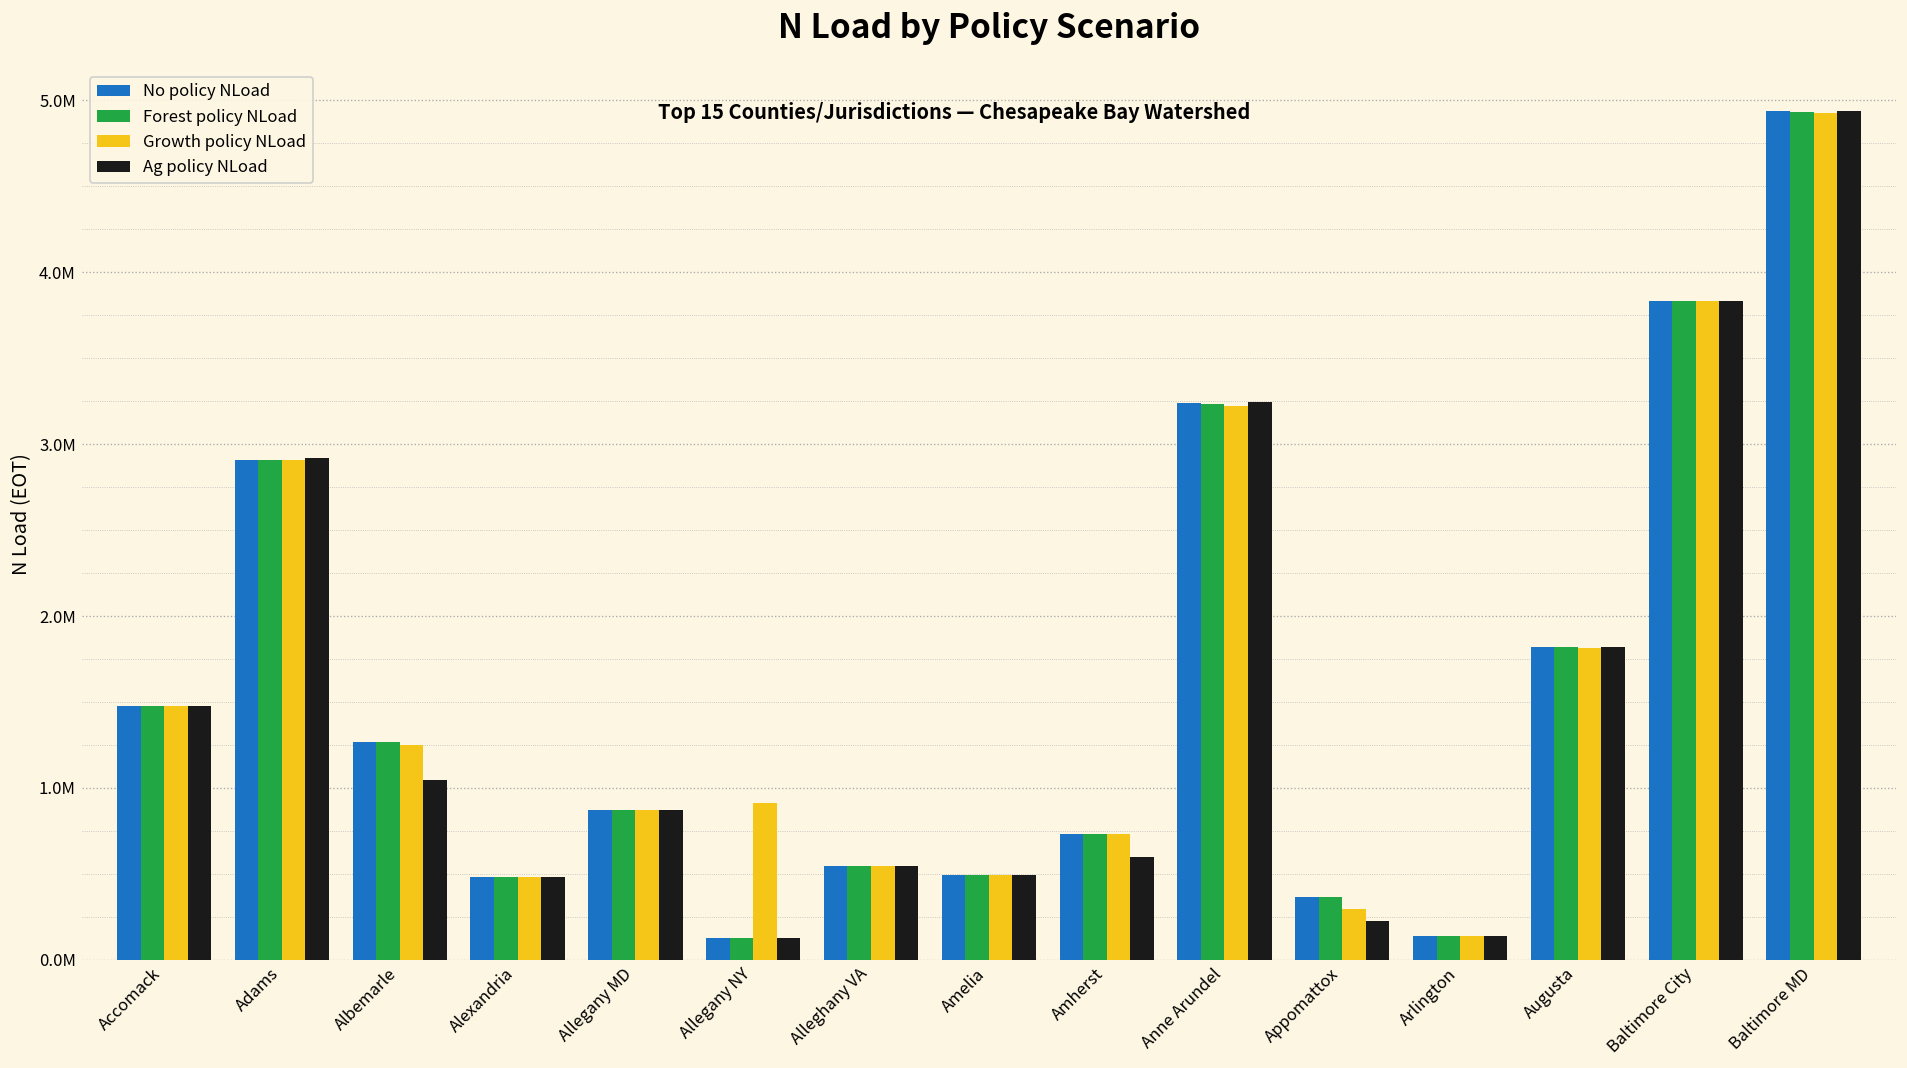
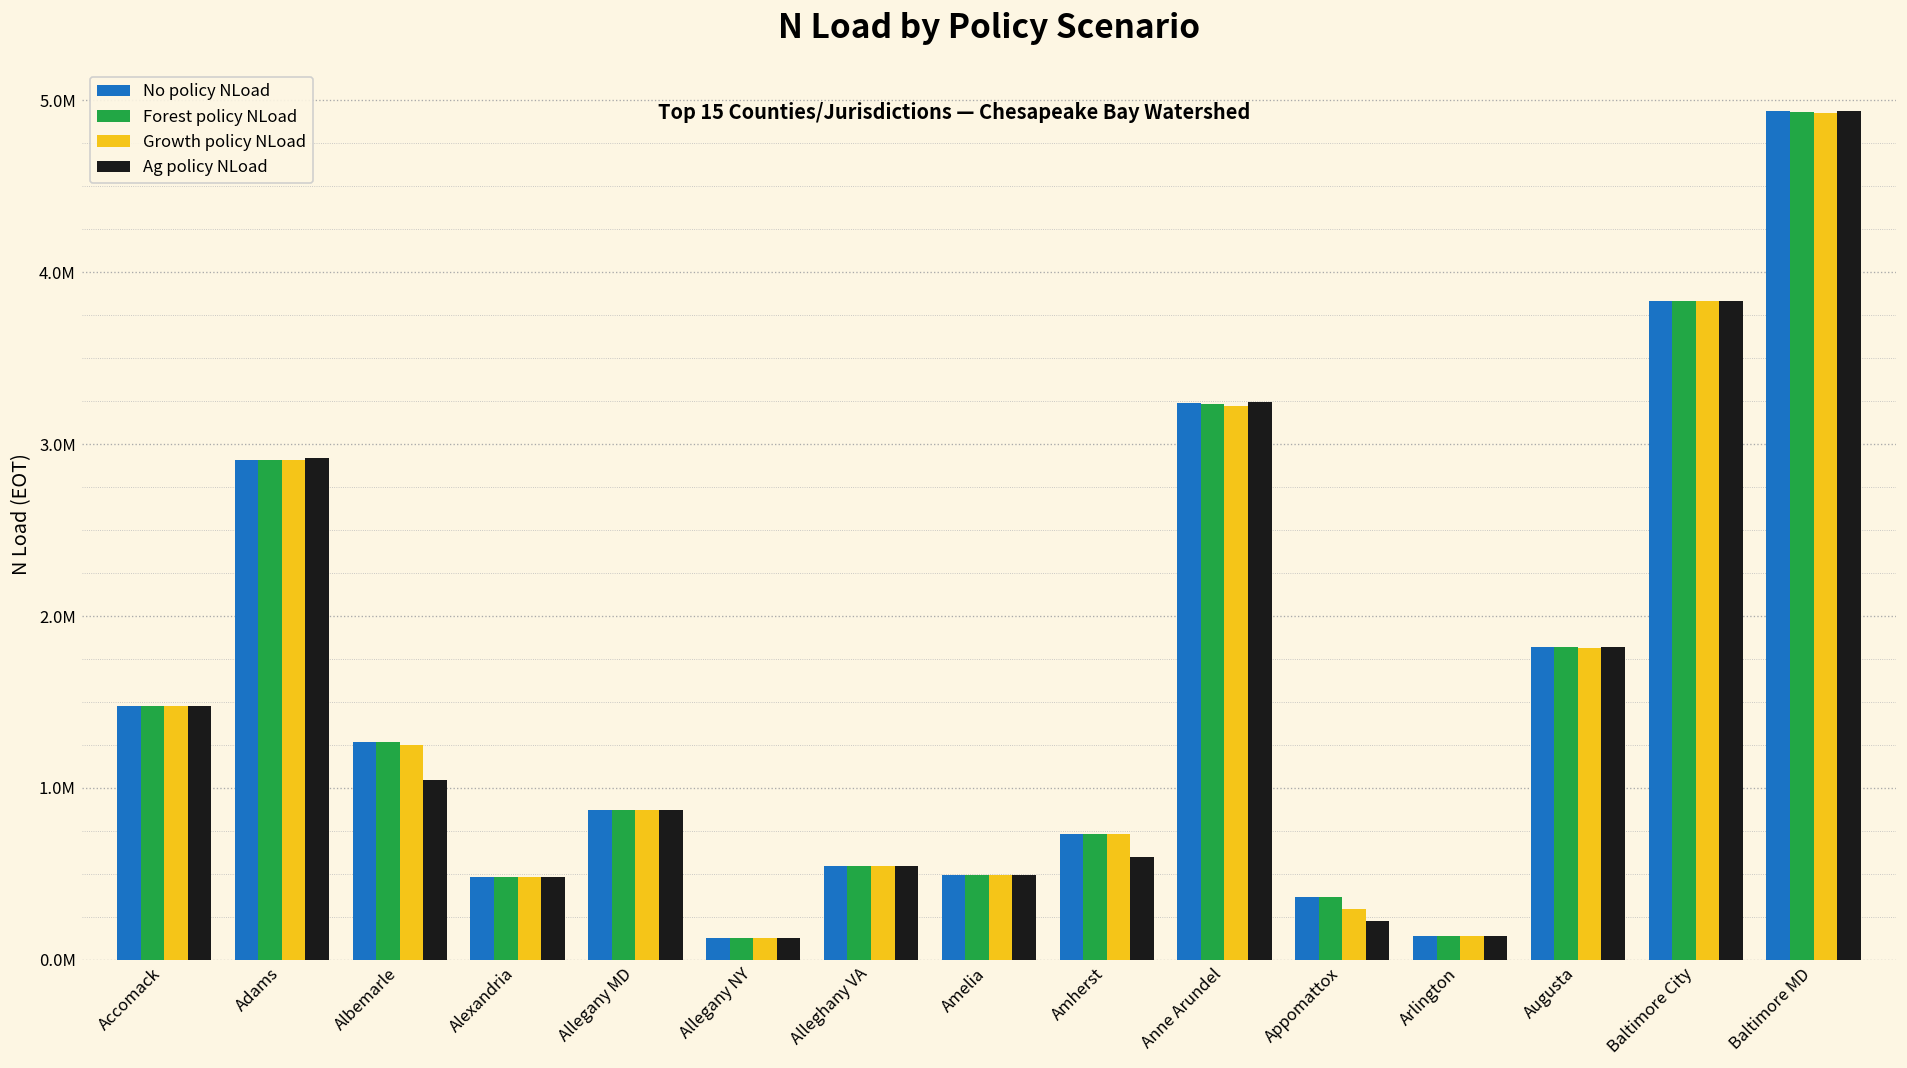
  {
    "No policy NLoad": {
      "Accomack": 1480000,
      "Adams": 2910000,
      "Albemarle": 1270000,
      "Alexandria": 480000,
      "Allegany MD": 870000,
      "Allegany NY": 130000,
      "Alleghany VA": 550000,
      "Amelia": 490000,
      "Amherst": 730000,
      "Anne Arundel": 3240000,
      "Appomattox": 360000,
      "Arlington": 140000,
      "Augusta": 1820000,
      "Baltimore City": 3830000,
      "Baltimore MD": 4940000
    },
    "Forest policy NLoad": {
      "Accomack": 1480000,
      "Adams": 2910000,
      "Albemarle": 1260000,
      "Alexandria": 480000,
      "Allegany MD": 870000,
      "Allegany NY": 130000,
      "Alleghany VA": 550000,
      "Amelia": 490000,
      "Amherst": 730000,
      "Anne Arundel": 3240000,
      "Appomattox": 360000,
      "Arlington": 140000,
      "Augusta": 1820000,
      "Baltimore City": 3830000,
      "Baltimore MD": 4930000
    },
    "Growth policy NLoad": {
      "Accomack": 1480000,
      "Adams": 2910000,
      "Albemarle": 1250000,
      "Alexandria": 480000,
      "Allegany MD": 870000,
-     "Allegany NY": 910000,
+     "Allegany NY": 130000,
      "Alleghany VA": 550000,
      "Amelia": 490000,
      "Amherst": 730000,
      "Anne Arundel": 3220000,
      "Appomattox": 300000,
      "Arlington": 140000,
      "Augusta": 1820000,
      "Baltimore City": 3830000,
      "Baltimore MD": 4930000
    },
    "Ag policy NLoad": {
      "Accomack": 1480000,
      "Adams": 2920000,
      "Albemarle": 1040000,
      "Alexandria": 480000,
      "Allegany MD": 870000,
      "Allegany NY": 130000,
      "Alleghany VA": 550000,
      "Amelia": 490000,
      "Amherst": 600000,
      "Anne Arundel": 3240000,
      "Appomattox": 230000,
      "Arlington": 140000,
      "Augusta": 1820000,
      "Baltimore City": 3830000,
      "Baltimore MD": 4940000
    }
  }
